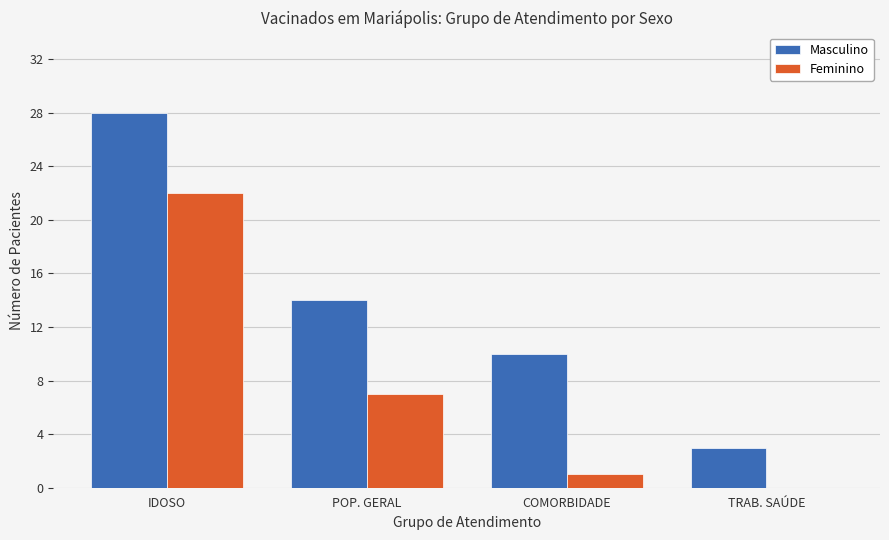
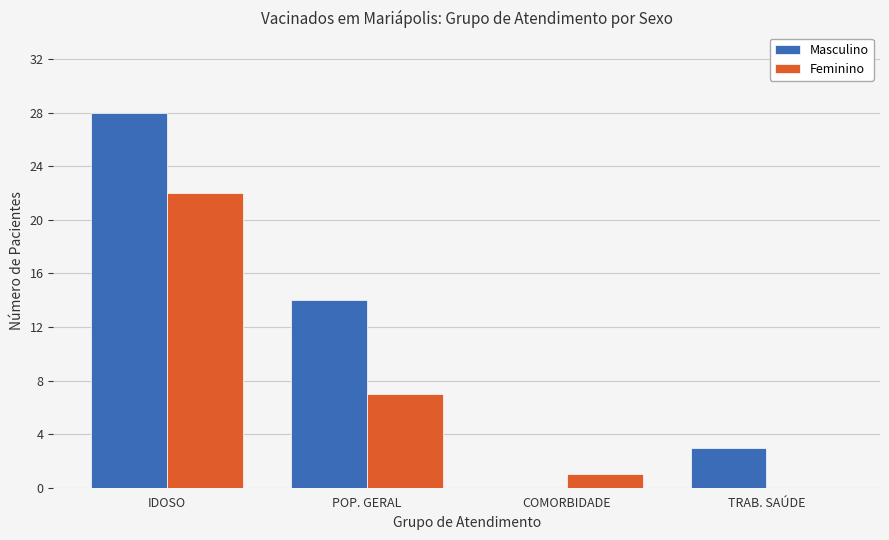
  {
    "Masculino": {
      "IDOSO": 28,
      "POP. GERAL": 14,
-     "COMORBIDADE": 10,
+     "COMORBIDADE": 0,
      "TRAB. SAÚDE": 3
    },
    "Feminino": {
      "IDOSO": 22,
      "POP. GERAL": 7,
      "COMORBIDADE": 1,
      "TRAB. SAÚDE": 0
    }
  }
